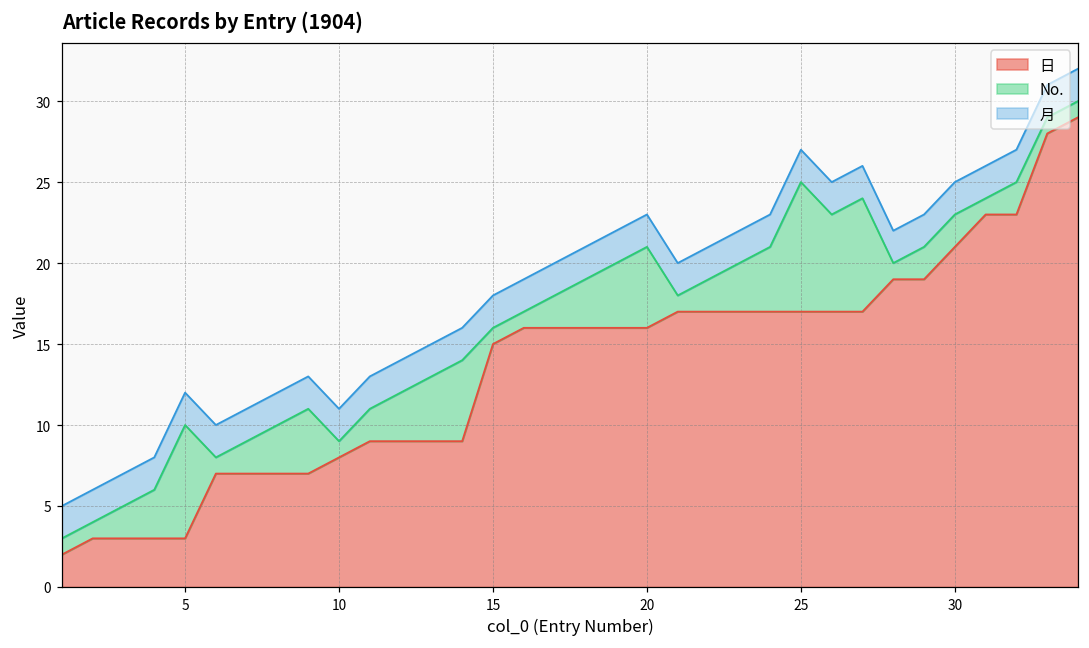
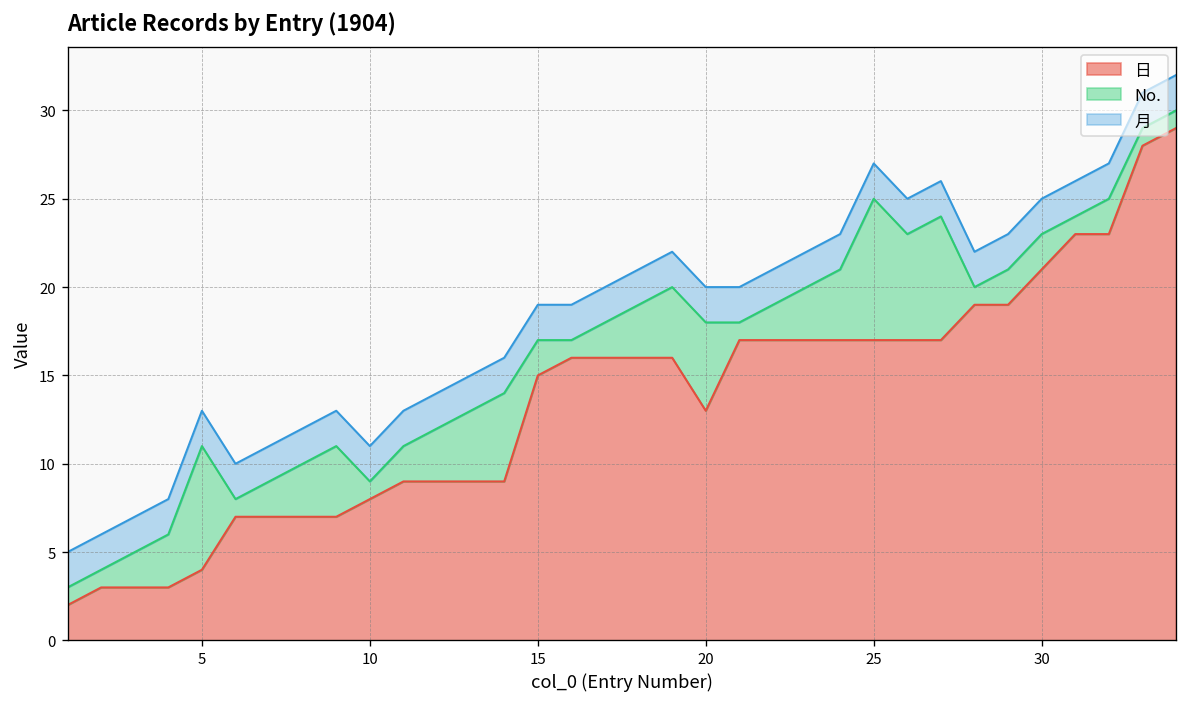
  {
    "日": {
-     "5": 3,
+     "5": 4,
      "10": 8,
      "15": 15,
-     "20": 16,
+     "20": 13,
      "25": 17,
      "30": 21
    },
    "No.": {
      "10": 9,
-     "15": 1,
+     "15": 2,
      "25": 25,
      "30": 23
    },
    "月": {
      "10": 11,
      "25": 27,
      "30": 25
    }
  }
